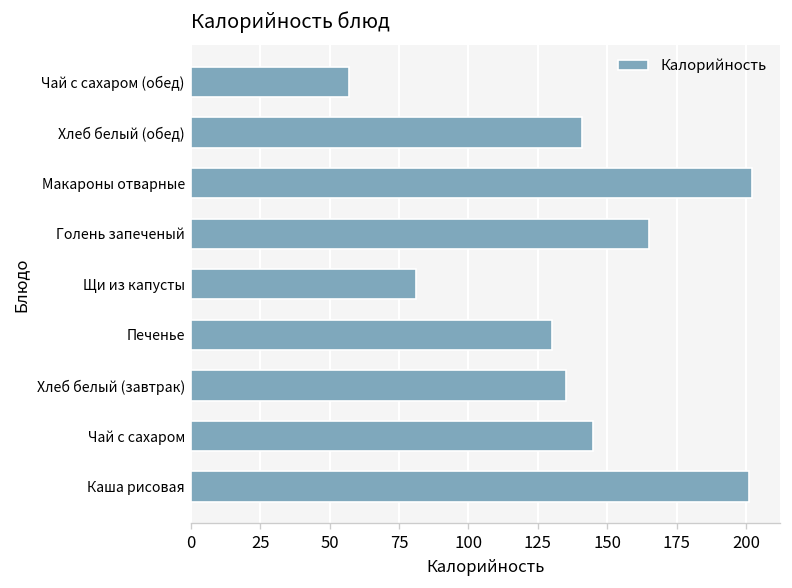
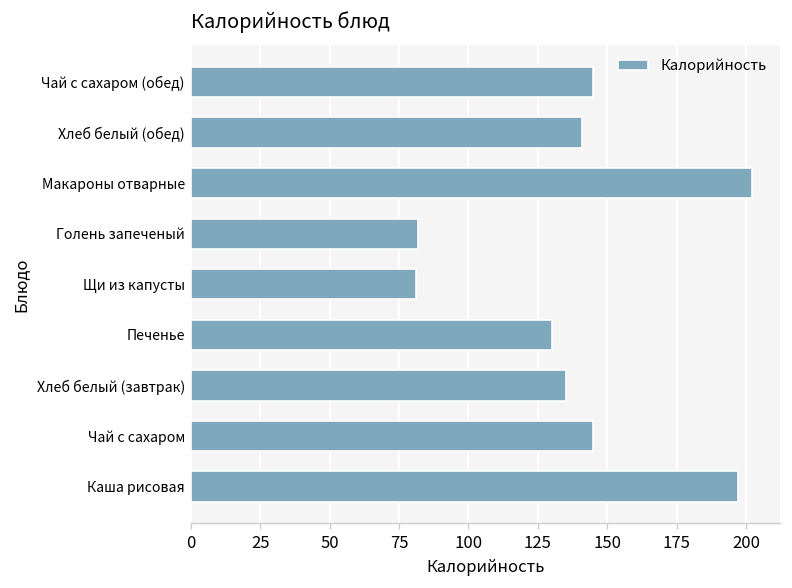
  {
-   "Чай с сахаром (обед)": 57,
+   "Чай с сахаром (обед)": 145,
    "Хлеб белый (обед)": 141,
    "Макароны отварные": 202,
-   "Голень запеченый": 165,
+   "Голень запеченый": 82,
    "Щи из капусты": 81,
    "Печенье": 130,
    "Хлеб белый (завтрак)": 135,
    "Чай с сахаром": 145,
-   "Каша рисовая": 201
+   "Каша рисовая": 197
  }
